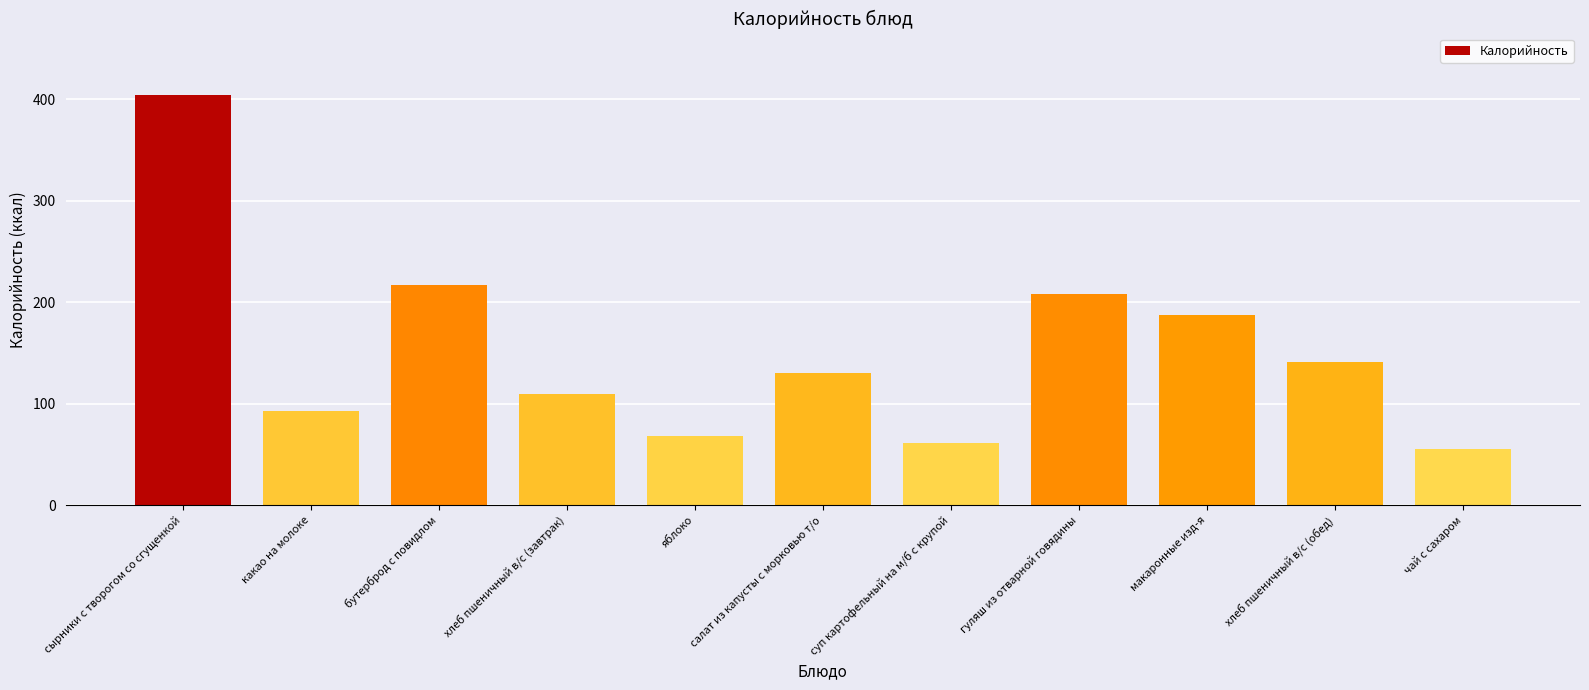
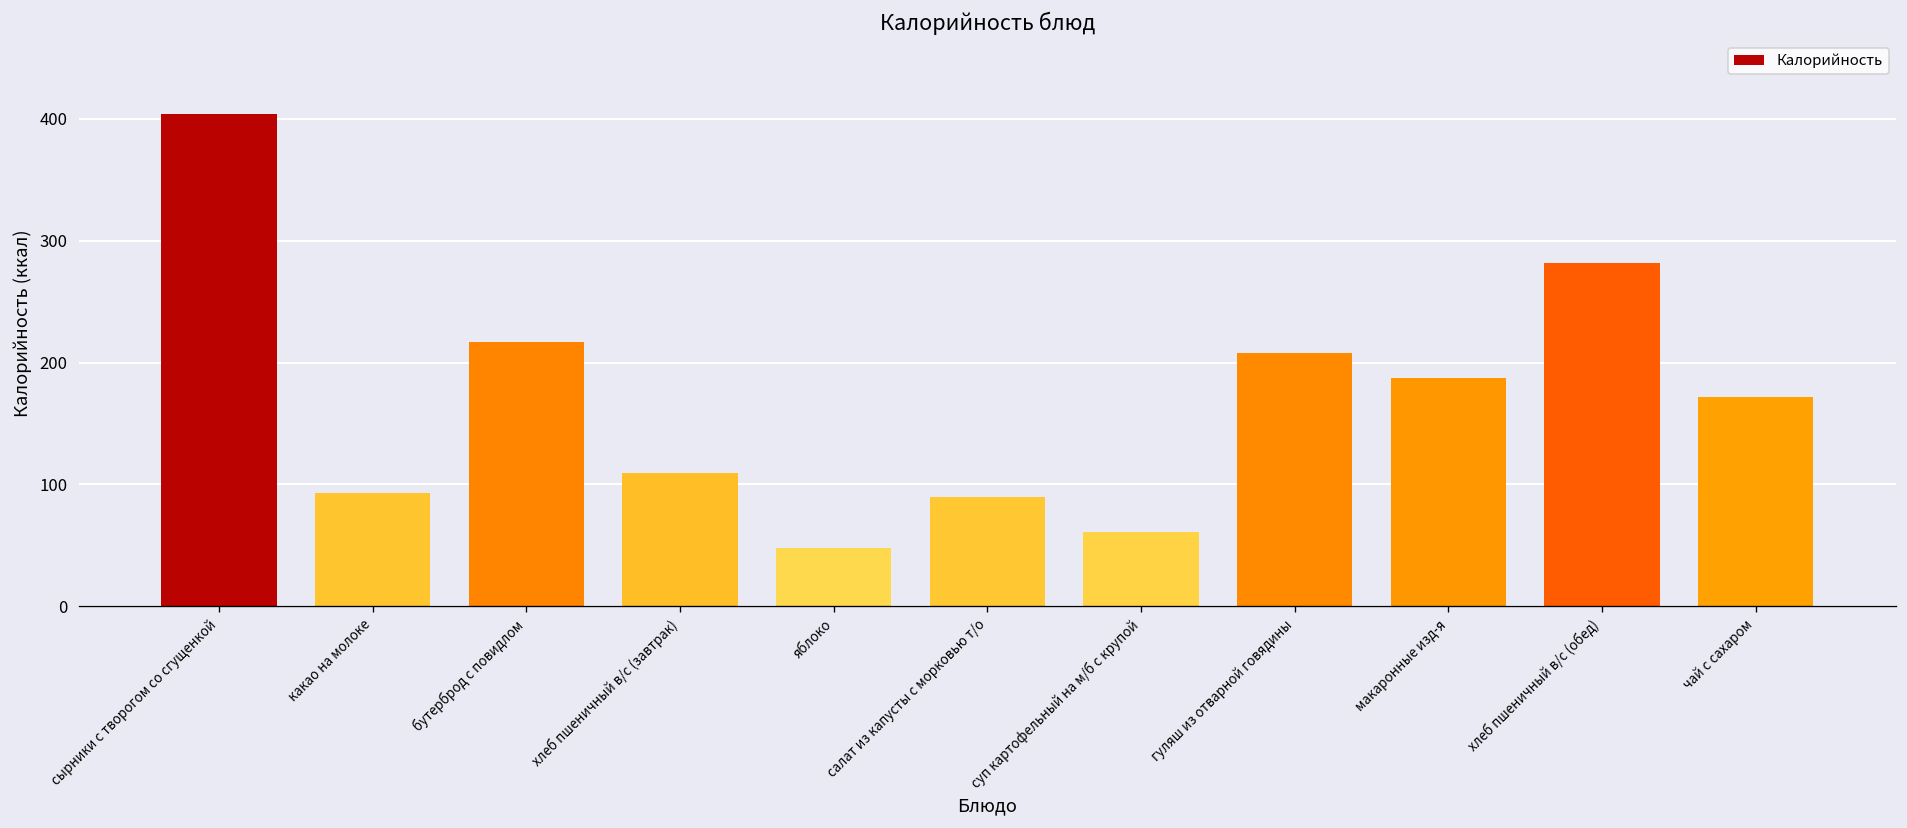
  {
    "сырники с творогом со сгущенкой": 404,
    "какао на молоке": 93,
    "бутерброд с повидлом": 217,
    "хлеб пшеничный в/с (завтрак)": 109,
-   "яблоко": 68,
-   "салат из капусты с морковью т/о": 130,
+   "яблоко": 47,
+   "салат из капусты с морковью т/о": 90,
    "суп картофельный на м/б с крупой": 61,
    "гуляш из отварной говядины": 208,
    "макаронные изд-я": 188,
-   "хлеб пшеничный в/с (обед)": 141,
-   "чай с сахаром": 56
+   "хлеб пшеничный в/с (обед)": 282,
+   "чай с сахаром": 172
  }
